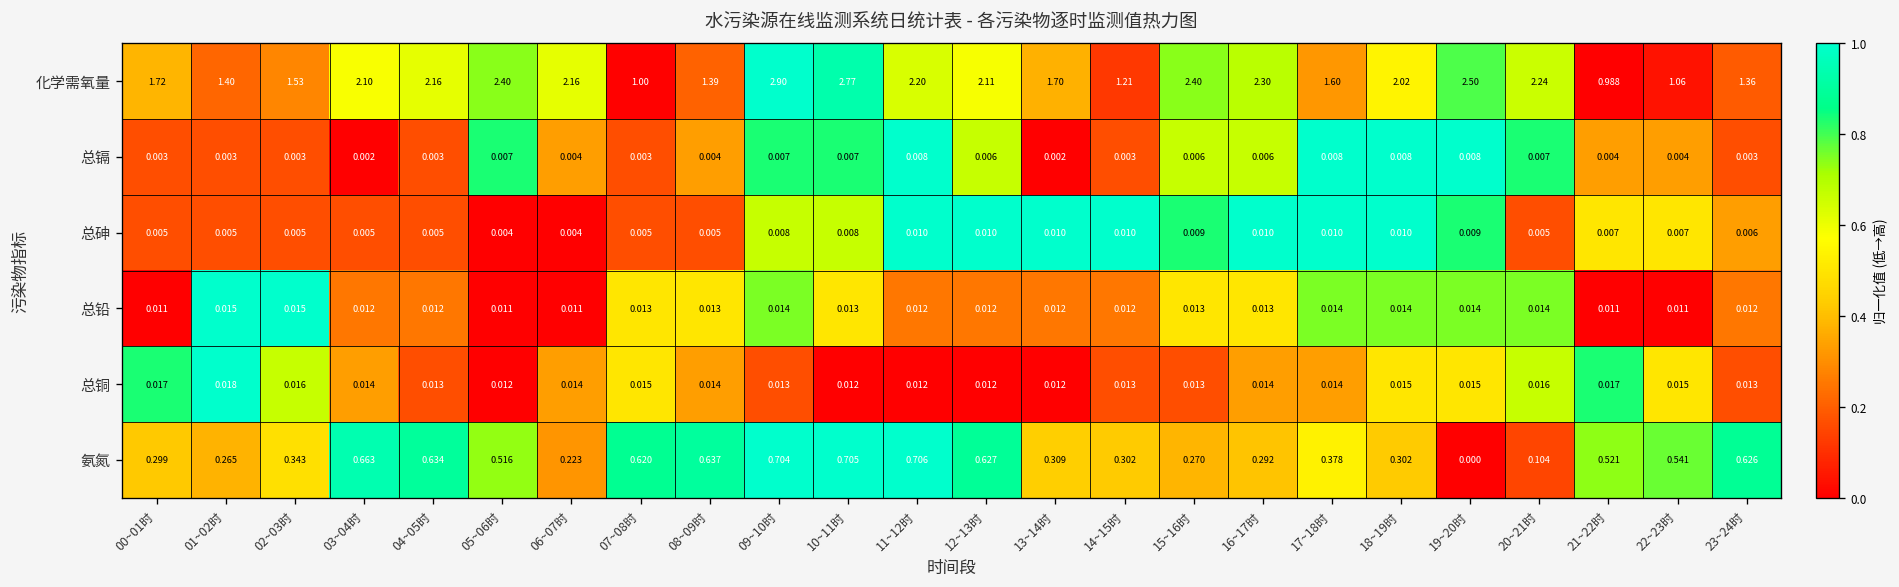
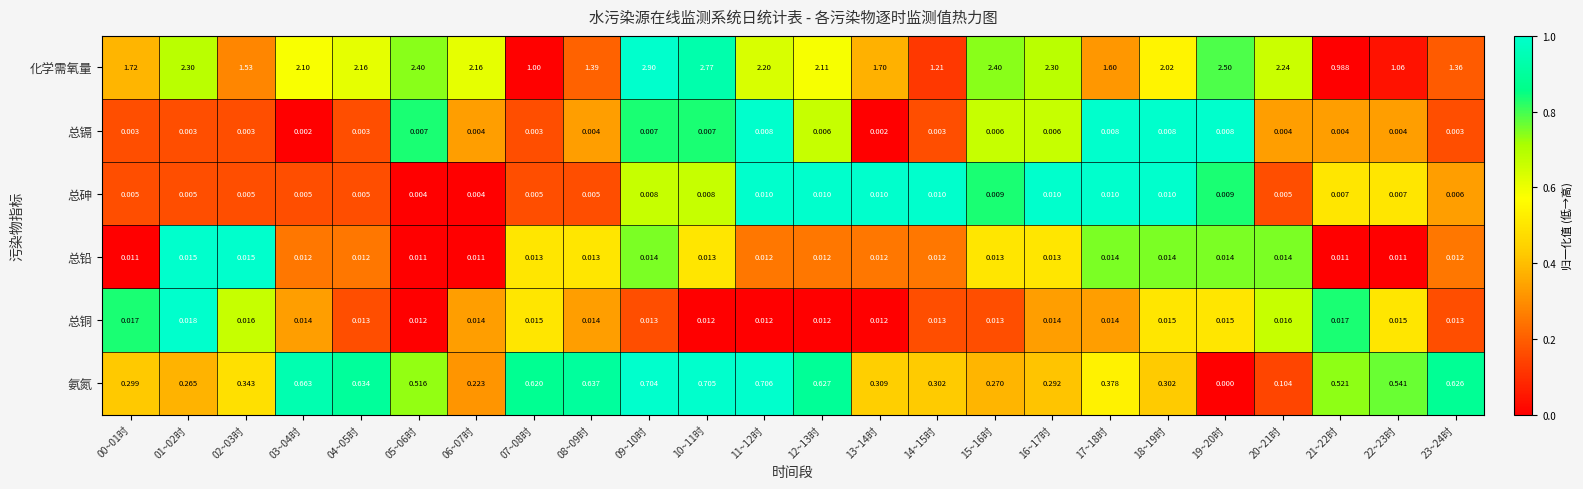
  {
    "化学需氧量": {
      "00~01时": 1.72,
-     "01~02时": 1.40,
+     "01~02时": 2.30,
      "02~03时": 1.53,
      "03~04时": 2.10,
      "04~05时": 2.16,
      "05~06时": 2.40,
      "06~07时": 2.16,
      "07~08时": 1.00,
      "08~09时": 1.39,
      "09~10时": 2.90,
      "10~11时": 2.77,
      "11~12时": 2.20,
      "12~13时": 2.11,
      "13~14时": 1.70,
      "14~15时": 1.21,
      "15~16时": 2.40,
      "16~17时": 2.30,
      "17~18时": 1.60,
      "18~19时": 2.02,
      "19~20时": 2.50,
      "20~21时": 2.24,
      "21~22时": 0.988,
      "22~23时": 1.06,
      "23~24时": 1.36
    },
    "总镉": {
      "00~01时": 0.003,
      "01~02时": 0.003,
      "02~03时": 0.003,
      "03~04时": 0.002,
      "04~05时": 0.003,
      "05~06时": 0.007,
      "06~07时": 0.004,
      "07~08时": 0.003,
      "08~09时": 0.004,
      "09~10时": 0.007,
      "10~11时": 0.007,
      "11~12时": 0.008,
      "12~13时": 0.006,
      "13~14时": 0.002,
      "14~15时": 0.003,
      "15~16时": 0.006,
      "16~17时": 0.006,
      "17~18时": 0.008,
      "18~19时": 0.008,
      "19~20时": 0.008,
-     "20~21时": 0.007,
+     "20~21时": 0.004,
      "21~22时": 0.004,
      "22~23时": 0.004,
      "23~24时": 0.003
    },
    "总砷": {
      "00~01时": 0.005,
      "01~02时": 0.005,
      "02~03时": 0.005,
      "03~04时": 0.005,
      "04~05时": 0.005,
      "05~06时": 0.004,
      "06~07时": 0.004,
      "07~08时": 0.005,
      "08~09时": 0.005,
      "09~10时": 0.008,
      "10~11时": 0.008,
      "11~12时": 0.010,
      "12~13时": 0.010,
      "13~14时": 0.010,
      "14~15时": 0.010,
      "15~16时": 0.009,
      "16~17时": 0.010,
      "17~18时": 0.010,
      "18~19时": 0.010,
      "19~20时": 0.009,
      "20~21时": 0.005,
      "21~22时": 0.007,
      "22~23时": 0.007,
      "23~24时": 0.006
    },
    "总铅": {
      "00~01时": 0.011,
      "01~02时": 0.015,
      "02~03时": 0.015,
      "03~04时": 0.012,
      "04~05时": 0.012,
      "05~06时": 0.011,
      "06~07时": 0.011,
      "07~08时": 0.013,
      "08~09时": 0.013,
      "09~10时": 0.014,
      "10~11时": 0.013,
      "11~12时": 0.012,
      "12~13时": 0.012,
      "13~14时": 0.012,
      "14~15时": 0.012,
      "15~16时": 0.013,
      "16~17时": 0.013,
      "17~18时": 0.014,
      "18~19时": 0.014,
      "19~20时": 0.014,
      "20~21时": 0.014,
      "21~22时": 0.011,
      "22~23时": 0.011,
      "23~24时": 0.012
    },
    "总铜": {
      "00~01时": 0.017,
      "01~02时": 0.018,
      "02~03时": 0.016,
      "03~04时": 0.014,
      "04~05时": 0.013,
      "05~06时": 0.012,
      "06~07时": 0.014,
      "07~08时": 0.015,
      "08~09时": 0.014,
      "09~10时": 0.013,
      "10~11时": 0.012,
      "11~12时": 0.012,
      "12~13时": 0.012,
      "13~14时": 0.012,
      "14~15时": 0.013,
      "15~16时": 0.013,
      "16~17时": 0.014,
      "17~18时": 0.014,
      "18~19时": 0.015,
      "19~20时": 0.015,
      "20~21时": 0.016,
      "21~22时": 0.017,
      "22~23时": 0.015,
      "23~24时": 0.013
    },
    "氨氮": {
      "00~01时": 0.299,
      "01~02时": 0.265,
      "02~03时": 0.343,
      "03~04时": 0.663,
      "04~05时": 0.634,
      "05~06时": 0.516,
      "06~07时": 0.223,
      "07~08时": 0.620,
      "08~09时": 0.637,
      "09~10时": 0.704,
      "10~11时": 0.705,
      "11~12时": 0.706,
      "12~13时": 0.627,
      "13~14时": 0.309,
      "14~15时": 0.302,
      "15~16时": 0.270,
      "16~17时": 0.292,
      "17~18时": 0.378,
      "18~19时": 0.302,
      "19~20时": 0.000,
      "20~21时": 0.104,
      "21~22时": 0.521,
      "22~23时": 0.541,
      "23~24时": 0.626
    }
  }
